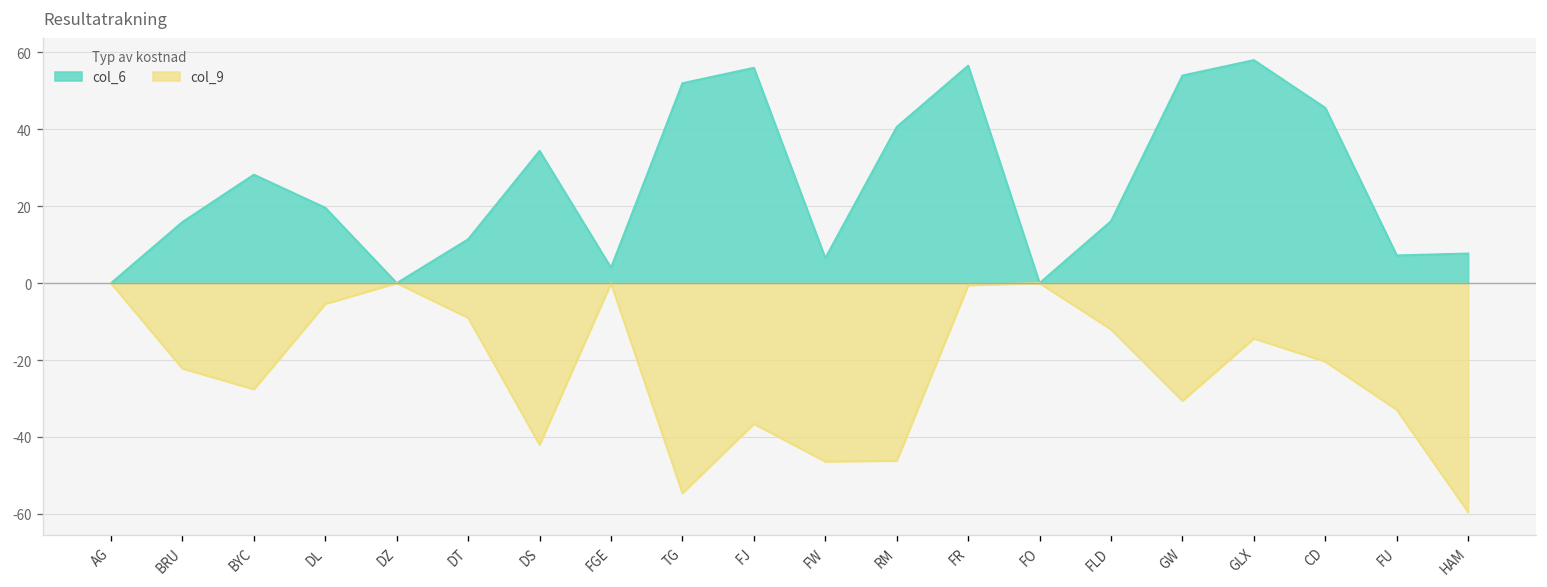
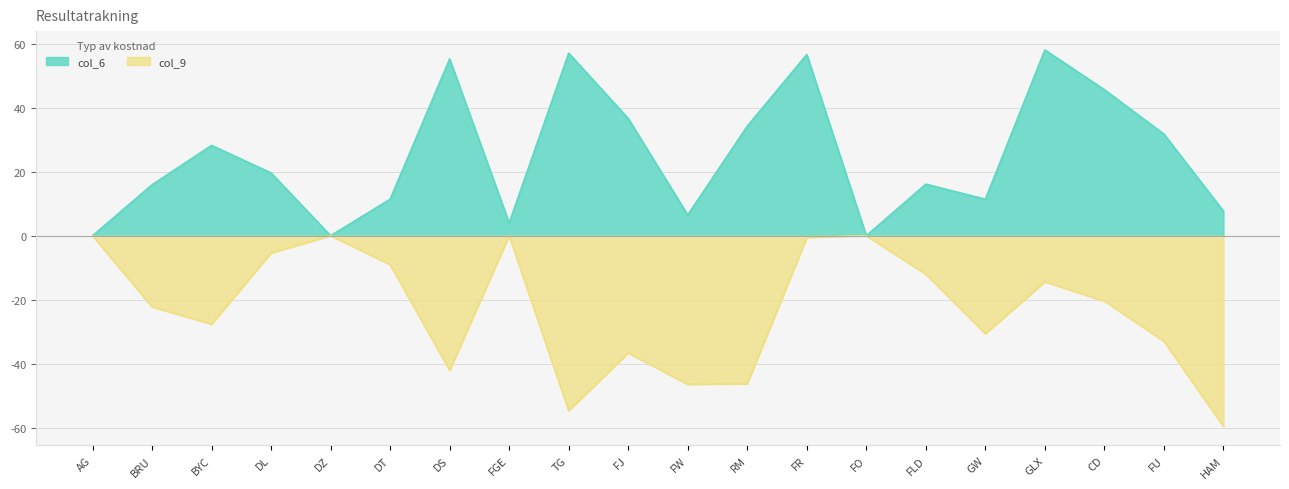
  {
    "col_6": {
      "BRU": 16,
      "BYC": 28,
      "DL": 20,
      "DT": 11,
-     "DS": 34,
+     "DS": 55,
      "FGE": 4,
-     "TG": 52,
-     "FJ": 56,
+     "TG": 57,
+     "FJ": 37,
      "FW": 7,
-     "RM": 41,
+     "RM": 34,
      "FR": 57,
      "FLD": 16,
-     "GW": 54,
+     "GW": 11,
      "GLX": 58,
      "CD": 46,
-     "FU": 7,
+     "FU": 32,
      "HAM": 8
    }
  }
